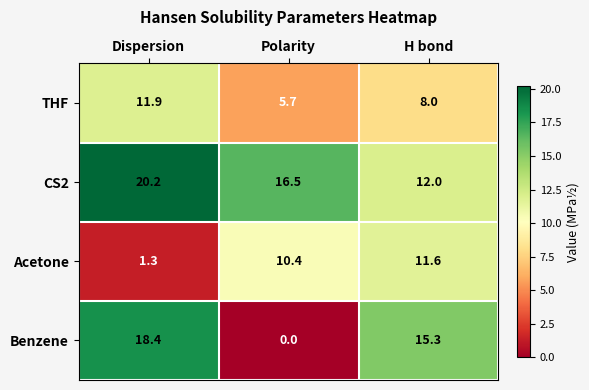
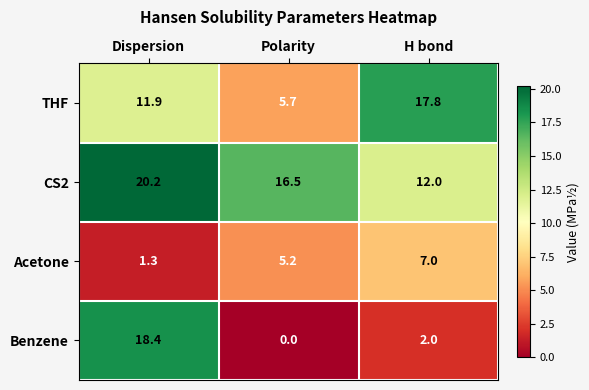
  {
    "THF": {
      "Dispersion": 11.9,
      "Polarity": 5.7,
-     "H bond": 8.0
+     "H bond": 17.8
    },
    "CS2": {
      "Dispersion": 20.2,
      "Polarity": 16.5,
      "H bond": 12.0
    },
    "Acetone": {
      "Dispersion": 1.3,
-     "Polarity": 10.4,
-     "H bond": 11.6
+     "Polarity": 5.2,
+     "H bond": 7.0
    },
    "Benzene": {
      "Dispersion": 18.4,
      "Polarity": 0.0,
-     "H bond": 15.3
+     "H bond": 2.0
    }
  }
